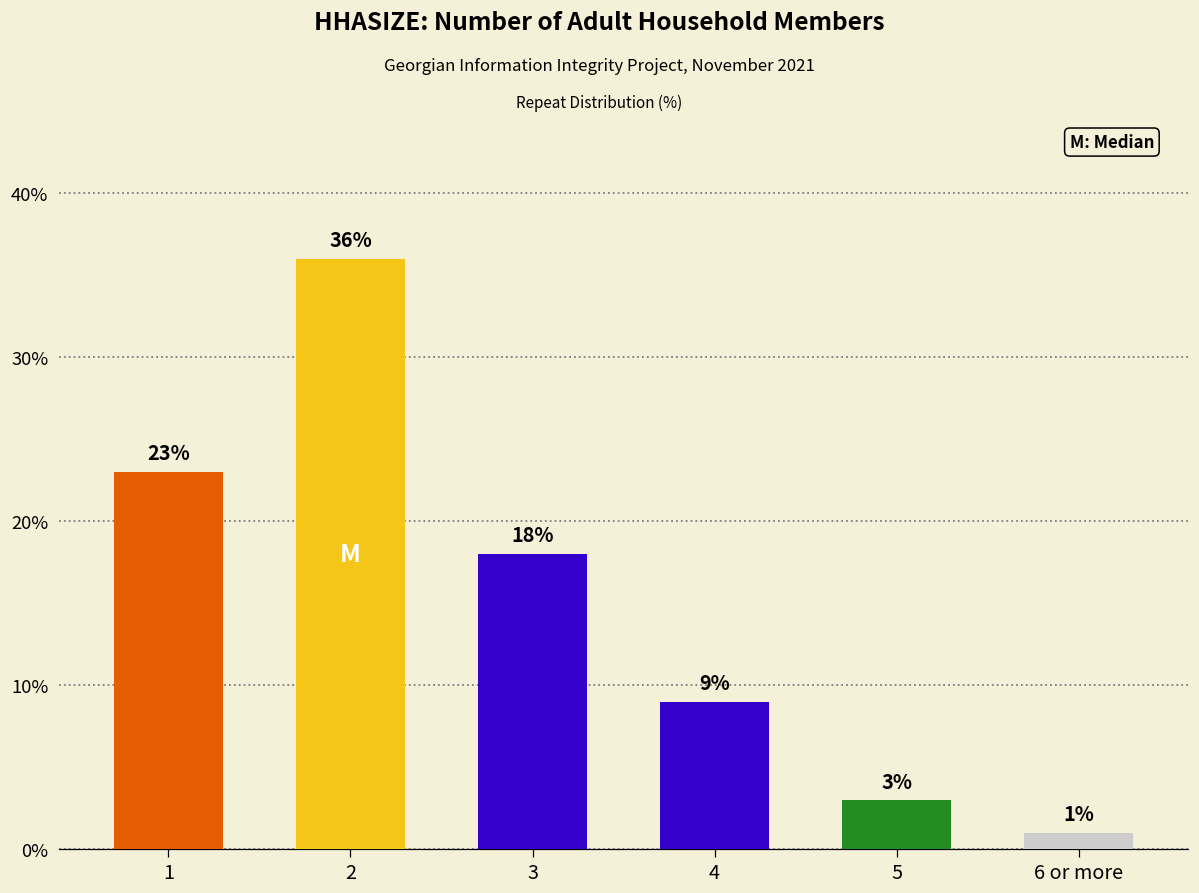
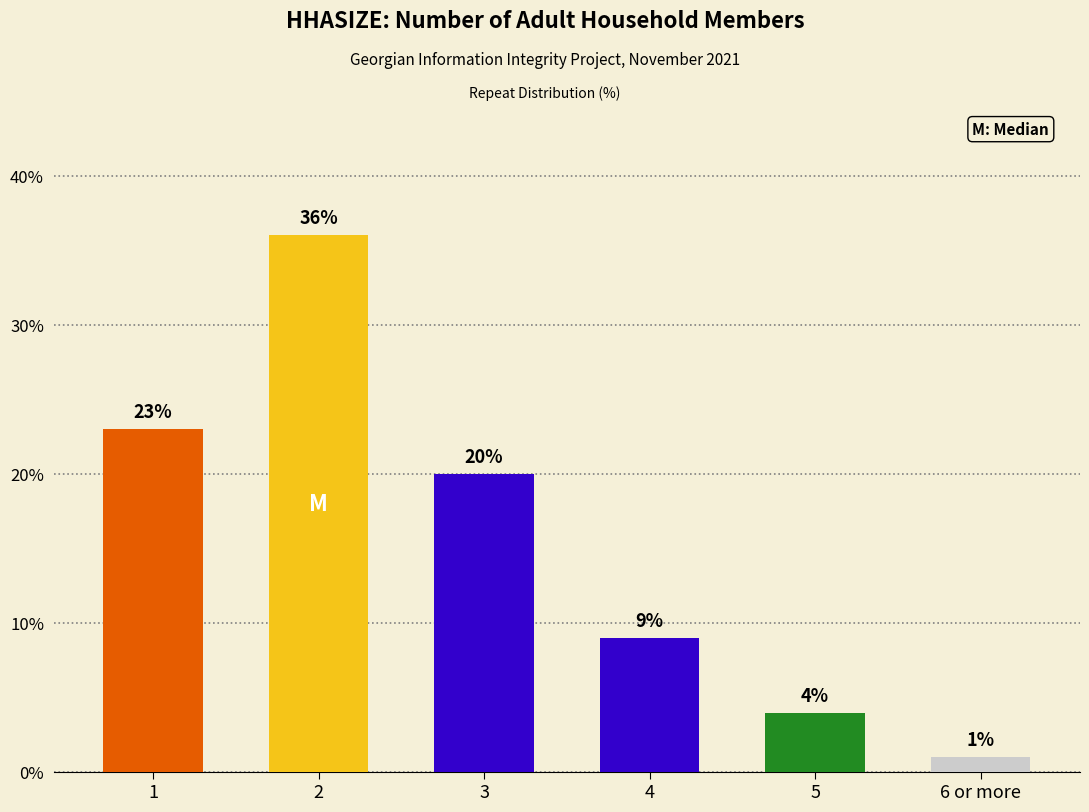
  {
    "1": "23%",
    "2": "36%",
-   "3": "18%",
+   "3": "20%",
    "4": "9%",
-   "5": "3%",
+   "5": "4%",
    "6 or more": "1%"
  }
